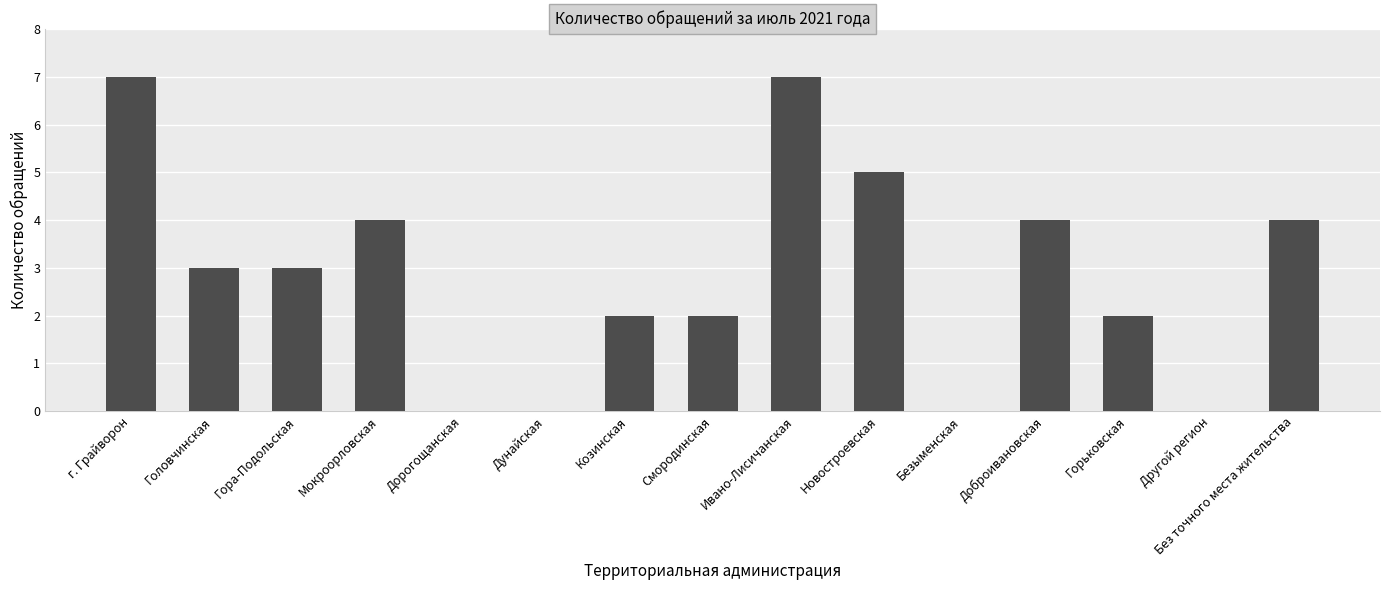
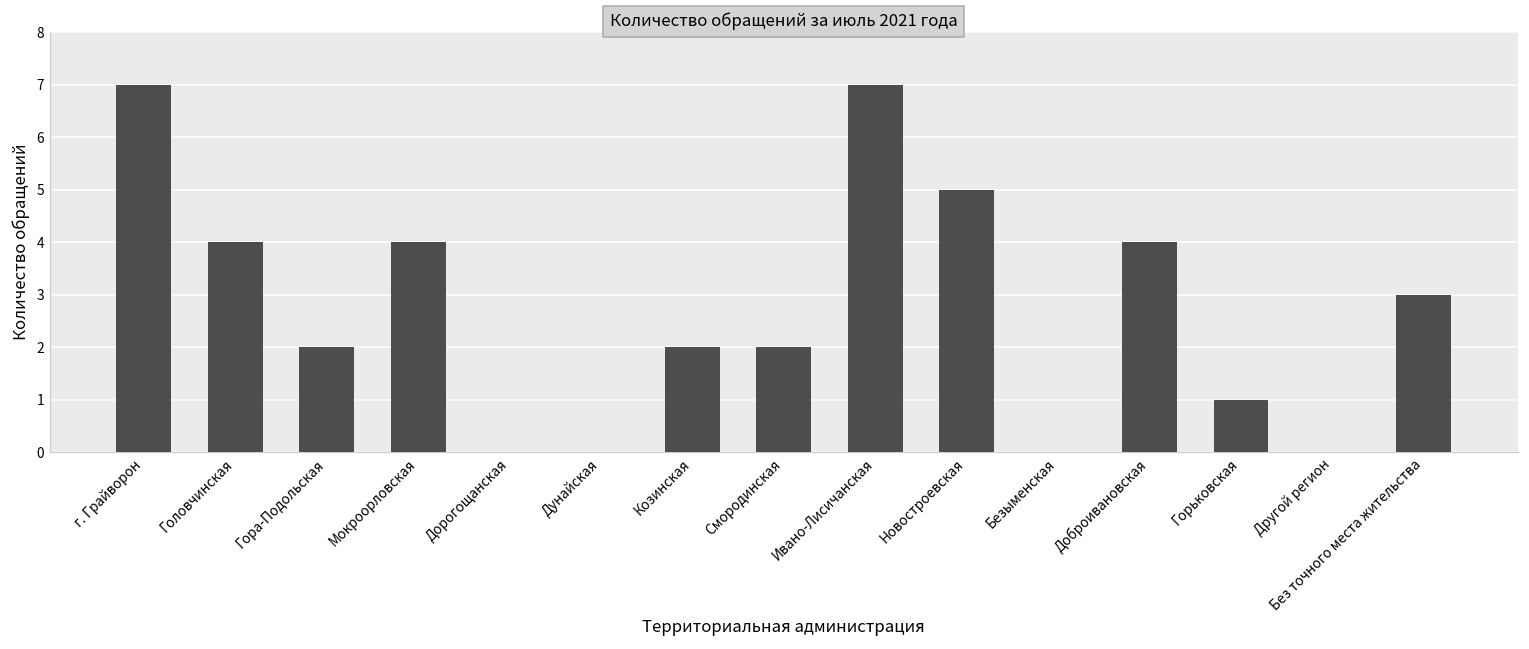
  {
    "г. Грайворон": 7,
-   "Головчинская": 3,
-   "Гора-Подольская": 3,
+   "Головчинская": 4,
+   "Гора-Подольская": 2,
    "Мокроорловская": 4,
    "Дорогощанская": 0,
    "Дунайская": 0,
    "Козинская": 2,
    "Смородинская": 2,
    "Ивано-Лисичанская": 7,
    "Новостроевская": 5,
    "Безыменская": 0,
    "Доброивановская": 4,
-   "Горьковская": 2,
+   "Горьковская": 1,
    "Другой регион": 0,
-   "Без точного места жительства": 4
+   "Без точного места жительства": 3
  }
